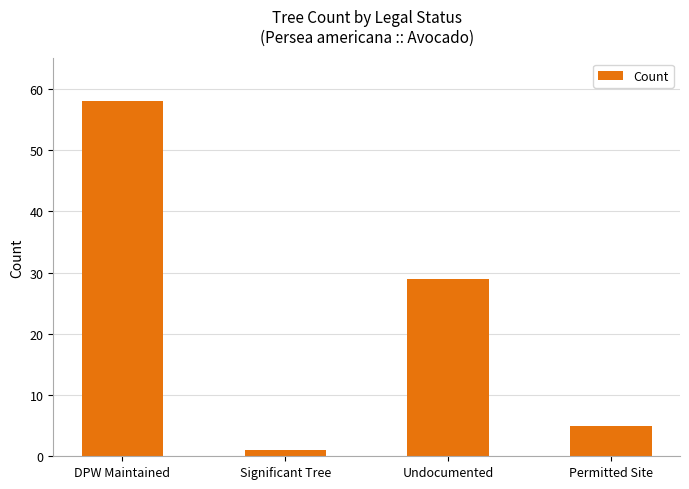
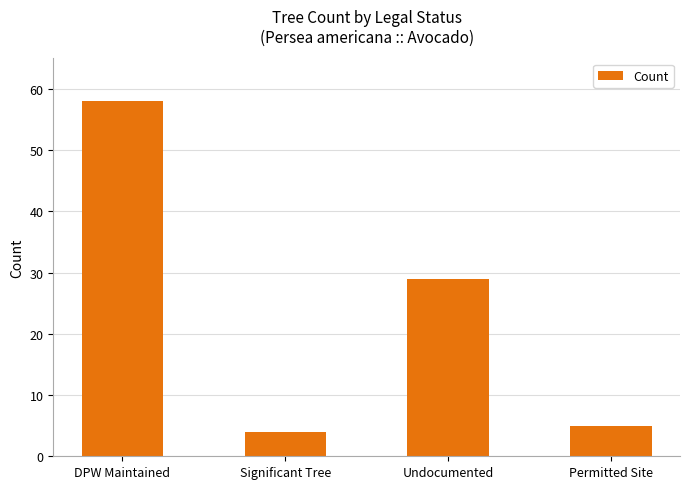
  {
    "DPW Maintained": 58,
-   "Significant Tree": 1,
+   "Significant Tree": 4,
    "Undocumented": 29,
    "Permitted Site": 5
  }
